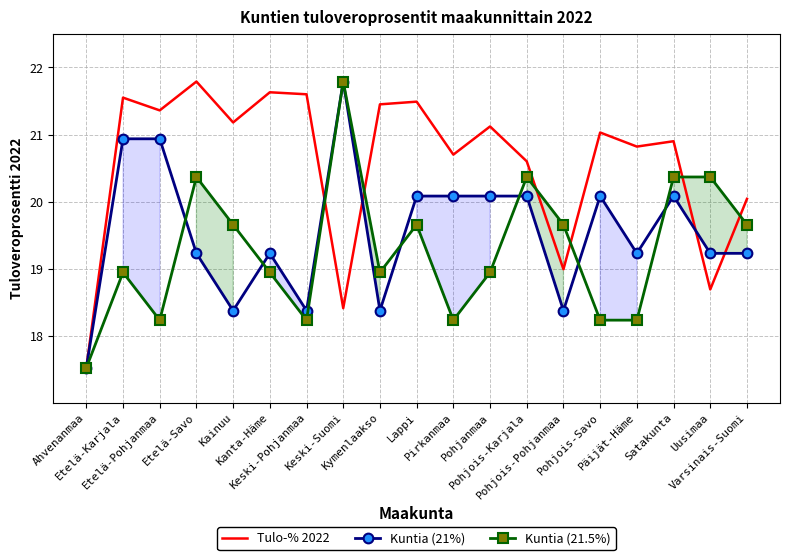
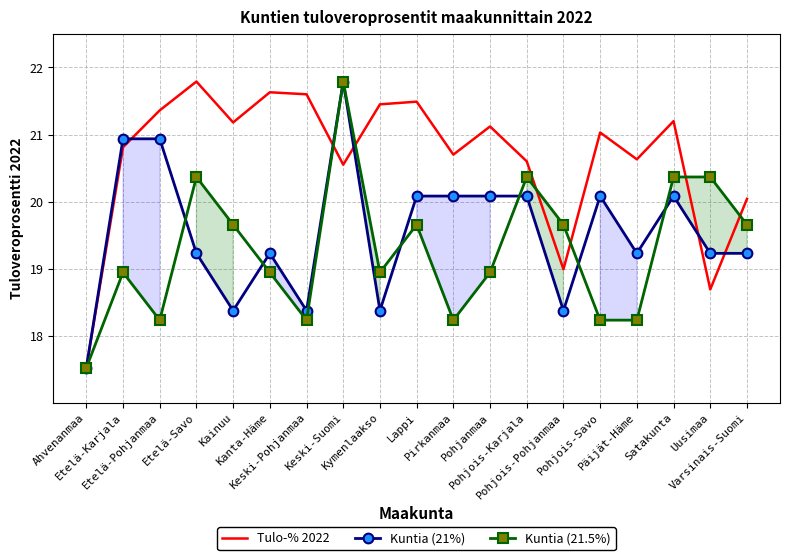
  {
    "Tulo-% 2022": {
-     "Etelä-Karjala": 21.6,
+     "Etelä-Karjala": 20.8,
      "Etelä-Pohjanmaa": 21.4,
      "Etelä-Savo": 21.8,
      "Kainuu": 21.2,
      "Kanta-Häme": 21.6,
      "Keski-Pohjanmaa": 21.6,
-     "Keski-Suomi": 18.4,
+     "Keski-Suomi": 20.6,
      "Kymenlaakso": 21.5,
      "Lappi": 21.5,
      "Pirkanmaa": 20.7,
      "Pohjanmaa": 21.1,
      "Pohjois-Karjala": 20.6,
      "Pohjois-Pohjanmaa": 19.0,
      "Pohjois-Savo": 21.0,
-     "Päijät-Häme": 20.8,
-     "Satakunta": 20.9,
+     "Päijät-Häme": 20.6,
+     "Satakunta": 21.2,
      "Uusimaa": 18.7,
      "Varsinais-Suomi": 20.0
    },
    "Kuntia (21%)": {
      "Etelä-Karjala": 20.9,
      "Etelä-Pohjanmaa": 20.9,
      "Etelä-Savo": 19.2,
      "Kainuu": 18.4,
      "Kanta-Häme": 19.2,
      "Keski-Pohjanmaa": 18.4,
      "Kymenlaakso": 18.4,
      "Lappi": 20.1,
      "Pirkanmaa": 20.1,
      "Pohjanmaa": 20.1,
      "Pohjois-Karjala": 20.1,
      "Pohjois-Pohjanmaa": 18.4,
      "Pohjois-Savo": 20.1,
      "Päijät-Häme": 19.2,
      "Satakunta": 20.1,
      "Uusimaa": 19.2,
      "Varsinais-Suomi": 19.2
    },
    "Kuntia (21.5%)": {
      "Etelä-Karjala": 18.9,
      "Etelä-Pohjanmaa": 18.2,
      "Etelä-Savo": 20.4,
      "Kainuu": 19.7,
      "Kanta-Häme": 18.9,
      "Keski-Pohjanmaa": 18.2,
      "Kymenlaakso": 18.9,
      "Lappi": 19.7,
      "Pirkanmaa": 18.2,
      "Pohjanmaa": 18.9,
      "Pohjois-Karjala": 20.4,
      "Pohjois-Pohjanmaa": 19.7,
      "Pohjois-Savo": 18.2,
      "Päijät-Häme": 18.2,
      "Satakunta": 20.4,
      "Uusimaa": 20.4,
      "Varsinais-Suomi": 19.7
    }
  }
